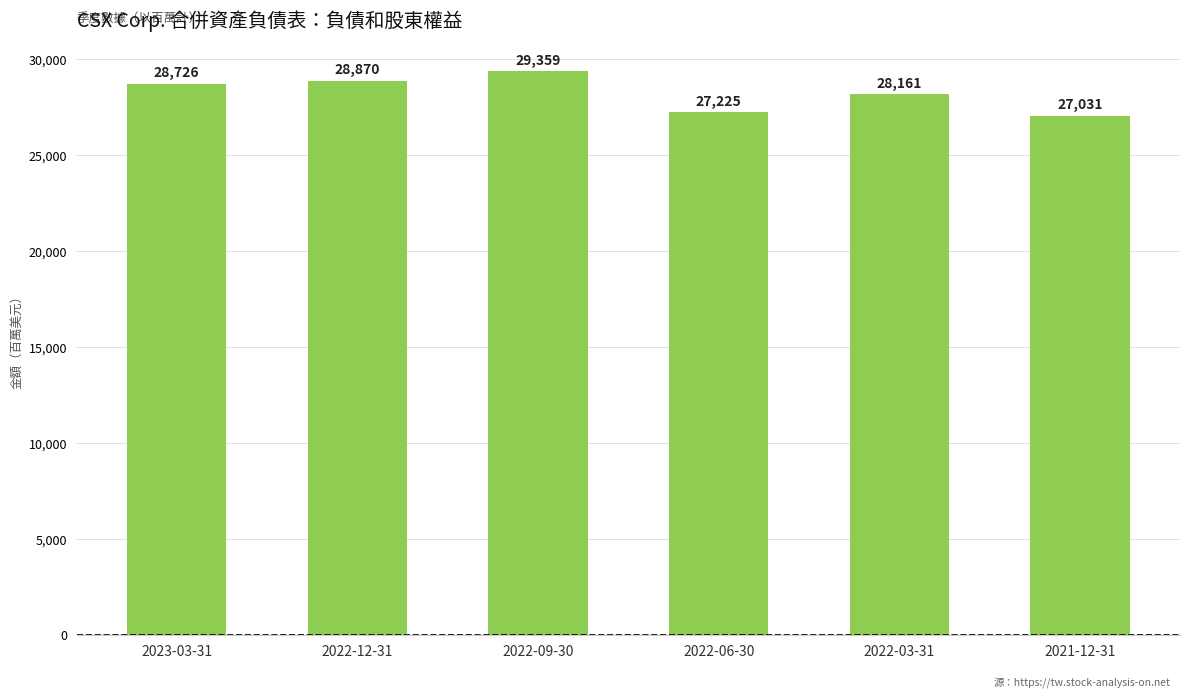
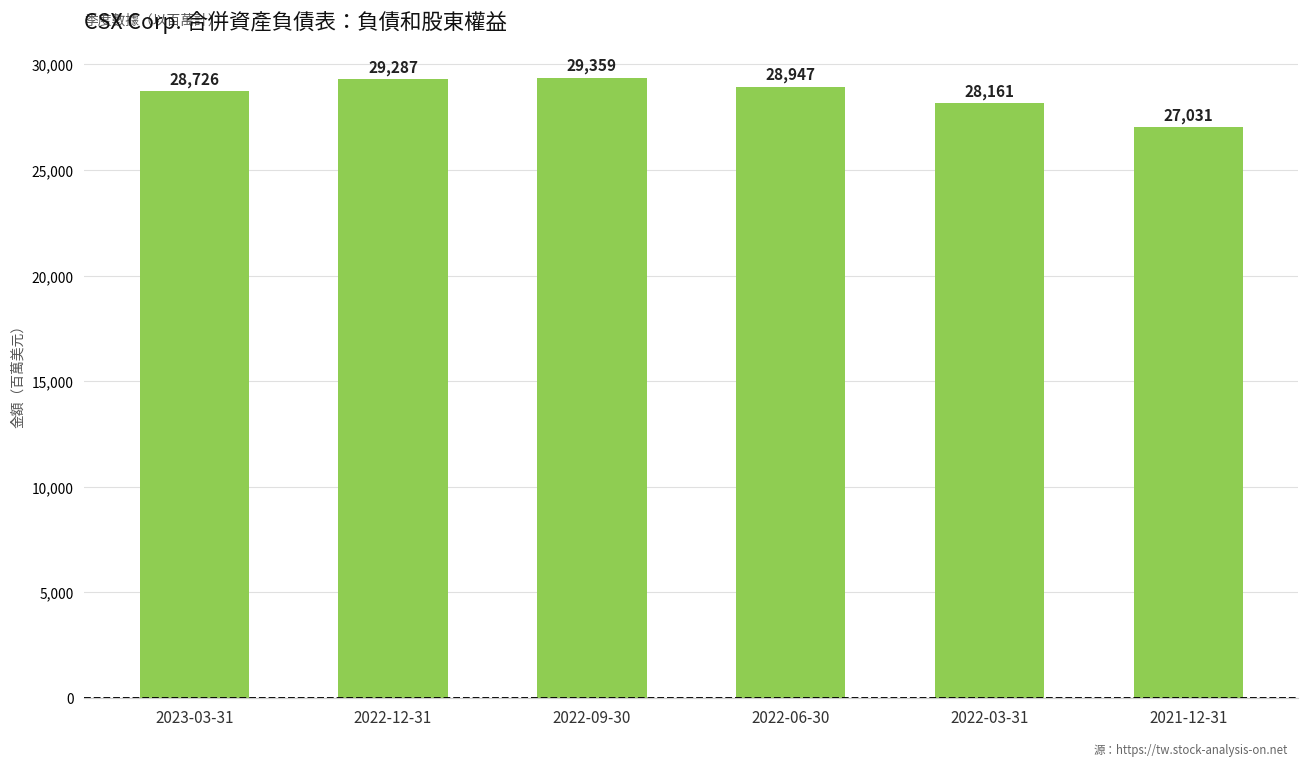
  {
    "2023-03-31": "28,726",
-   "2022-12-31": "28,870",
+   "2022-12-31": "29,287",
    "2022-09-30": "29,359",
-   "2022-06-30": "27,225",
+   "2022-06-30": "28,947",
    "2022-03-31": "28,161",
    "2021-12-31": "27,031"
  }
